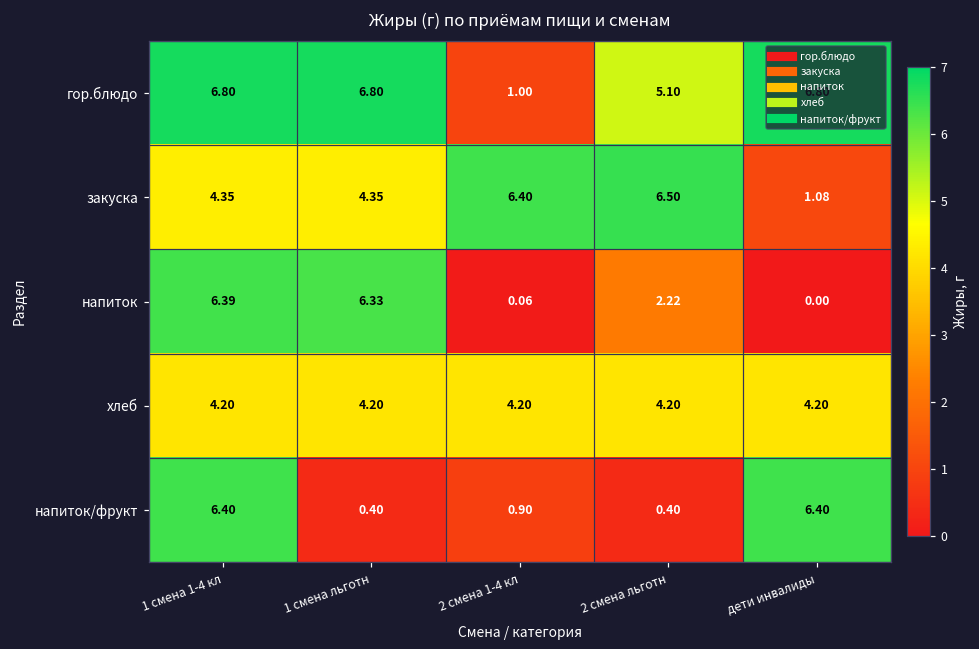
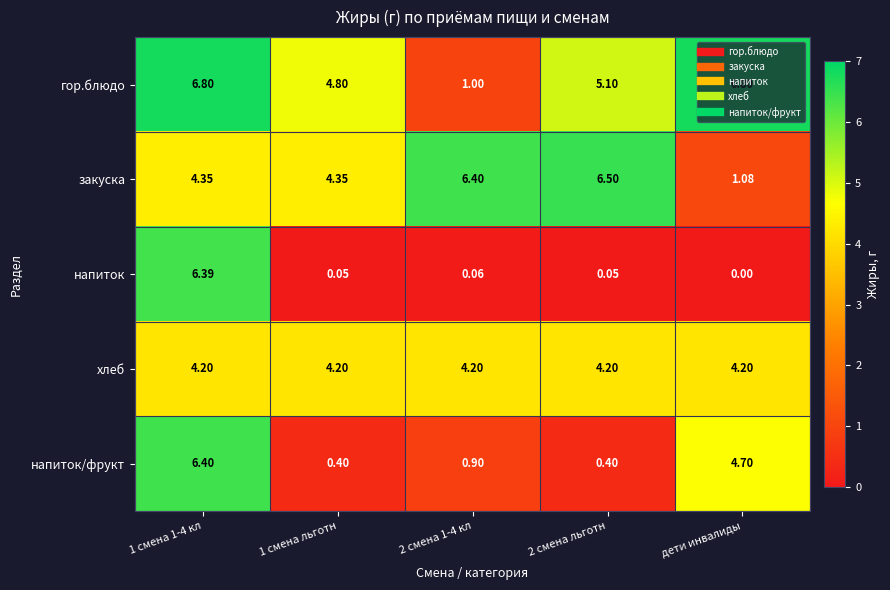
  {
    "гор.блюдо": {
      "1 смена 1-4 кл": 6.80,
-     "1 смена льготн": 6.80,
+     "1 смена льготн": 4.80,
      "2 смена 1-4 кл": 1.00,
      "2 смена льготн": 5.10
    },
    "закуска": {
      "1 смена 1-4 кл": 4.35,
      "1 смена льготн": 4.35,
      "2 смена 1-4 кл": 6.40,
      "2 смена льготн": 6.50,
      "дети инвалиды": 1.08
    },
    "напиток": {
      "1 смена 1-4 кл": 6.39,
-     "1 смена льготн": 6.33,
+     "1 смена льготн": 0.05,
      "2 смена 1-4 кл": 0.06,
-     "2 смена льготн": 2.22,
+     "2 смена льготн": 0.05,
      "дети инвалиды": 0.00
    },
    "хлеб": {
      "1 смена 1-4 кл": 4.20,
      "1 смена льготн": 4.20,
      "2 смена 1-4 кл": 4.20,
      "2 смена льготн": 4.20,
      "дети инвалиды": 4.20
    },
    "напиток/фрукт": {
      "1 смена 1-4 кл": 6.40,
      "1 смена льготн": 0.40,
      "2 смена 1-4 кл": 0.90,
      "2 смена льготн": 0.40,
-     "дети инвалиды": 6.40
+     "дети инвалиды": 4.70
    }
  }
